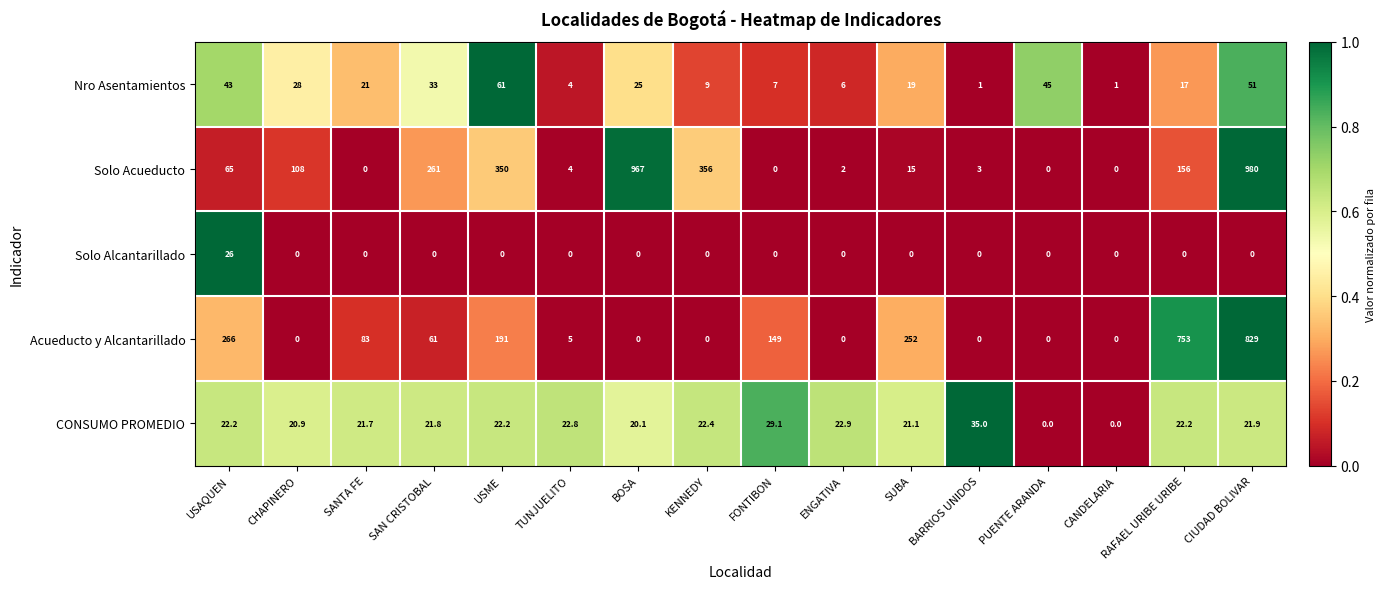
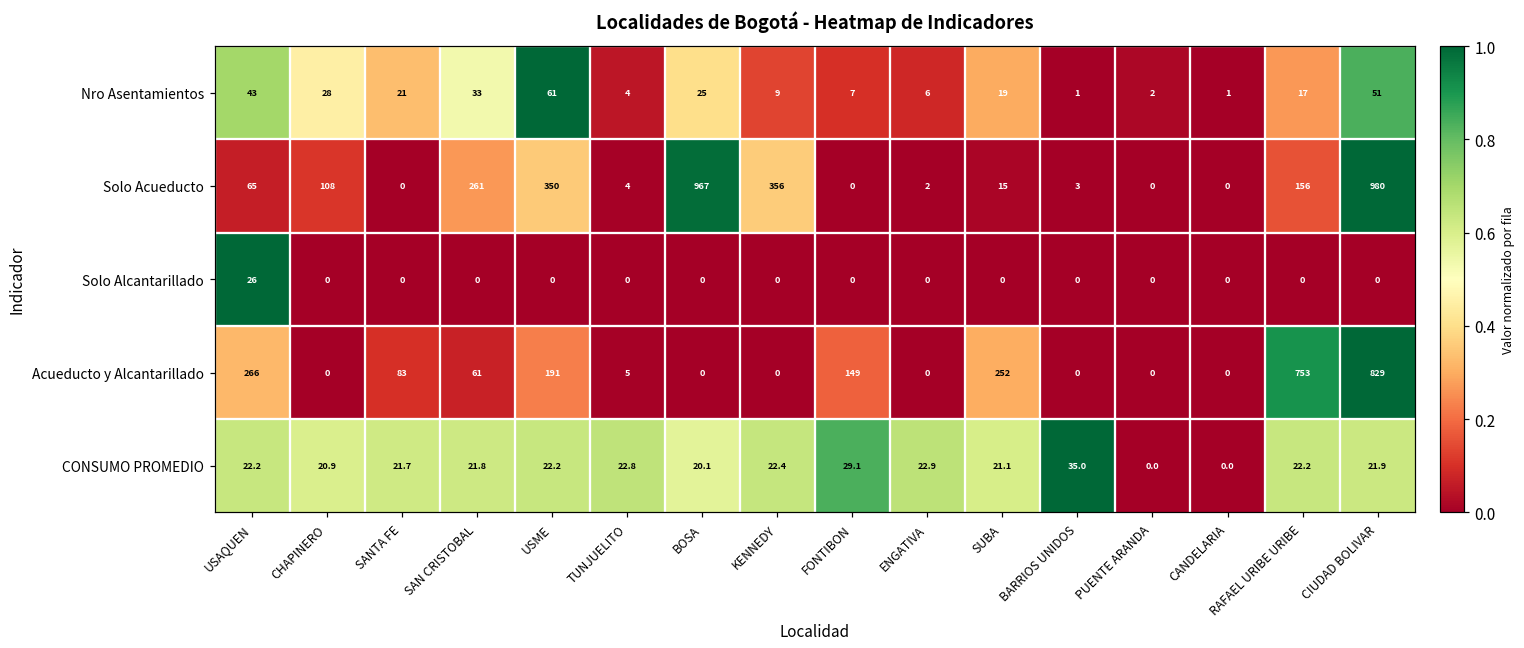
  {
    "Nro Asentamientos": {
      "USAQUEN": 43,
      "CHAPINERO": 28,
      "SANTA FE": 21,
      "SAN CRISTOBAL": 33,
      "USME": 61,
      "TUNJUELITO": 4,
      "BOSA": 25,
      "KENNEDY": 9,
      "FONTIBON": 7,
      "ENGATIVA": 6,
      "SUBA": 19,
      "BARRIOS UNIDOS": 1,
-     "PUENTE ARANDA": 45,
+     "PUENTE ARANDA": 2,
      "CANDELARIA": 1,
      "RAFAEL URIBE URIBE": 17,
      "CIUDAD BOLIVAR": 51
    },
    "Solo Acueducto": {
      "USAQUEN": 65,
      "CHAPINERO": 108,
      "SANTA FE": 0,
      "SAN CRISTOBAL": 261,
      "USME": 350,
      "TUNJUELITO": 4,
      "BOSA": 967,
      "KENNEDY": 356,
      "FONTIBON": 0,
      "ENGATIVA": 2,
      "SUBA": 15,
      "BARRIOS UNIDOS": 3,
      "PUENTE ARANDA": 0,
      "CANDELARIA": 0,
      "RAFAEL URIBE URIBE": 156,
      "CIUDAD BOLIVAR": 980
    },
    "Solo Alcantarillado": {
      "USAQUEN": 26,
      "CHAPINERO": 0,
      "SANTA FE": 0,
      "SAN CRISTOBAL": 0,
      "USME": 0,
      "TUNJUELITO": 0,
      "BOSA": 0,
      "KENNEDY": 0,
      "FONTIBON": 0,
      "ENGATIVA": 0,
      "SUBA": 0,
      "BARRIOS UNIDOS": 0,
      "PUENTE ARANDA": 0,
      "CANDELARIA": 0,
      "RAFAEL URIBE URIBE": 0,
      "CIUDAD BOLIVAR": 0
    },
    "Acueducto y Alcantarillado": {
      "USAQUEN": 266,
      "CHAPINERO": 0,
      "SANTA FE": 83,
      "SAN CRISTOBAL": 61,
      "USME": 191,
      "TUNJUELITO": 5,
      "BOSA": 0,
      "KENNEDY": 0,
      "FONTIBON": 149,
      "ENGATIVA": 0,
      "SUBA": 252,
      "BARRIOS UNIDOS": 0,
      "PUENTE ARANDA": 0,
      "CANDELARIA": 0,
      "RAFAEL URIBE URIBE": 753,
      "CIUDAD BOLIVAR": 829
    },
    "CONSUMO PROMEDIO": {
      "USAQUEN": 22.2,
      "CHAPINERO": 20.9,
      "SANTA FE": 21.7,
      "SAN CRISTOBAL": 21.8,
      "USME": 22.2,
      "TUNJUELITO": 22.8,
      "BOSA": 20.1,
      "KENNEDY": 22.4,
      "FONTIBON": 29.1,
      "ENGATIVA": 22.9,
      "SUBA": 21.1,
      "BARRIOS UNIDOS": 35.0,
      "PUENTE ARANDA": 0.0,
      "CANDELARIA": 0.0,
      "RAFAEL URIBE URIBE": 22.2,
      "CIUDAD BOLIVAR": 21.9
    }
  }
